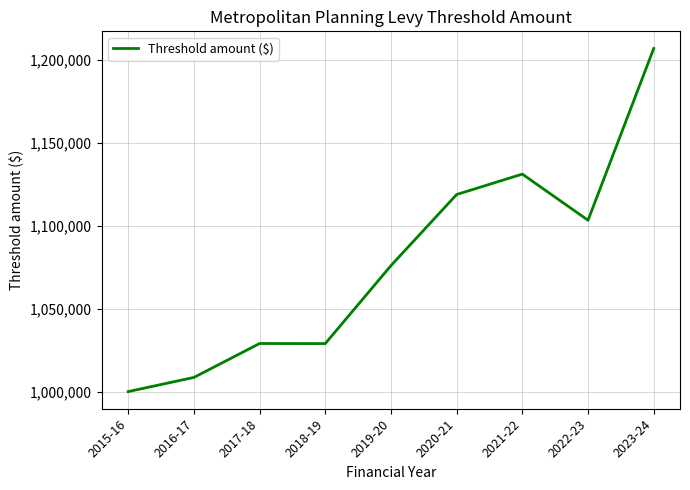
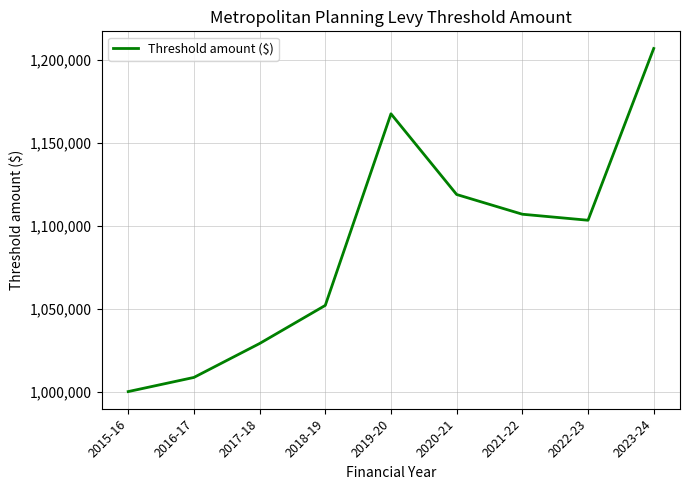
  {
    "2015-16": "1,000,000",
    "2016-17": "1,009,000",
    "2017-18": "1,029,000",
-   "2018-19": "1,029,000",
-   "2019-20": "1,076,000",
+   "2018-19": "1,052,000",
+   "2019-20": "1,168,000",
    "2020-21": "1,119,000",
-   "2021-22": "1,131,000",
+   "2021-22": "1,107,000",
    "2022-23": "1,103,000",
    "2023-24": "1,207,000"
  }
